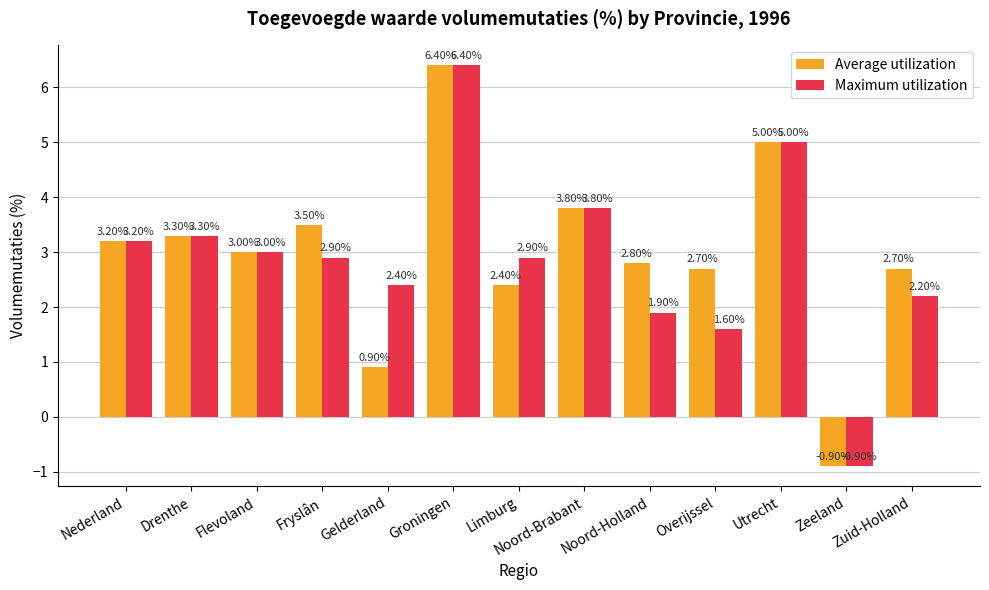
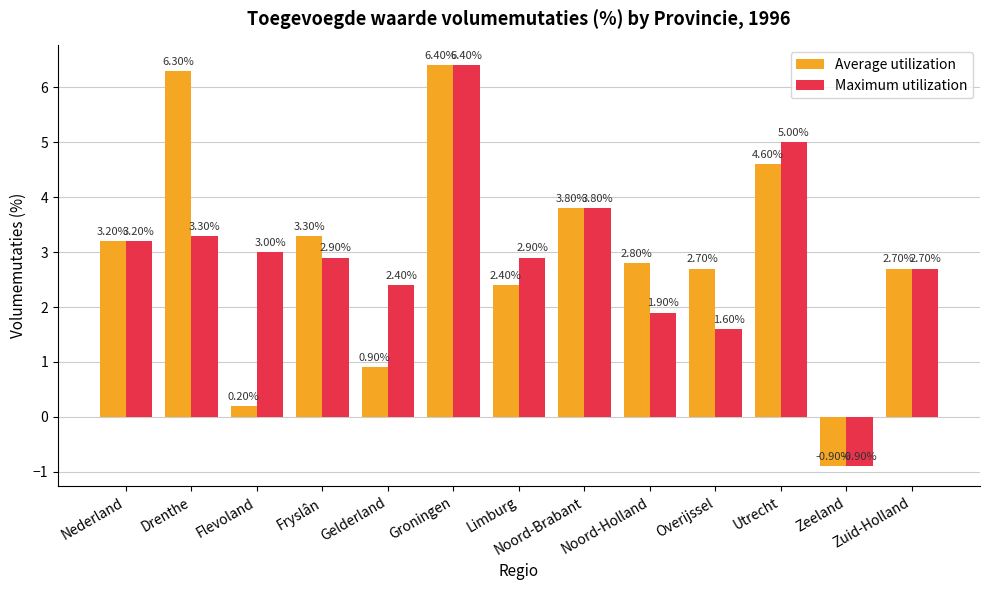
  {
    "Average utilization": {
-     "Drenthe": "3.30%",
-     "Flevoland": "3.00%",
-     "Fryslân": "3.50%",
+     "Drenthe": "6.30%",
+     "Flevoland": "0.20%",
+     "Fryslân": "3.30%",
      "Gelderland": "0.90%",
      "Limburg": "2.40%",
      "Noord-Holland": "2.80%",
      "Overijssel": "2.70%",
-     "Utrecht": "5.00%",
+     "Utrecht": "4.60%",
      "Zuid-Holland": "2.70%"
    },
    "Maximum utilization": {
      "Fryslân": "2.90%",
      "Gelderland": "2.40%",
      "Limburg": "2.90%",
      "Noord-Holland": "1.90%",
      "Overijssel": "1.60%",
-     "Zuid-Holland": "2.20%"
+     "Zuid-Holland": "2.70%"
    }
  }
